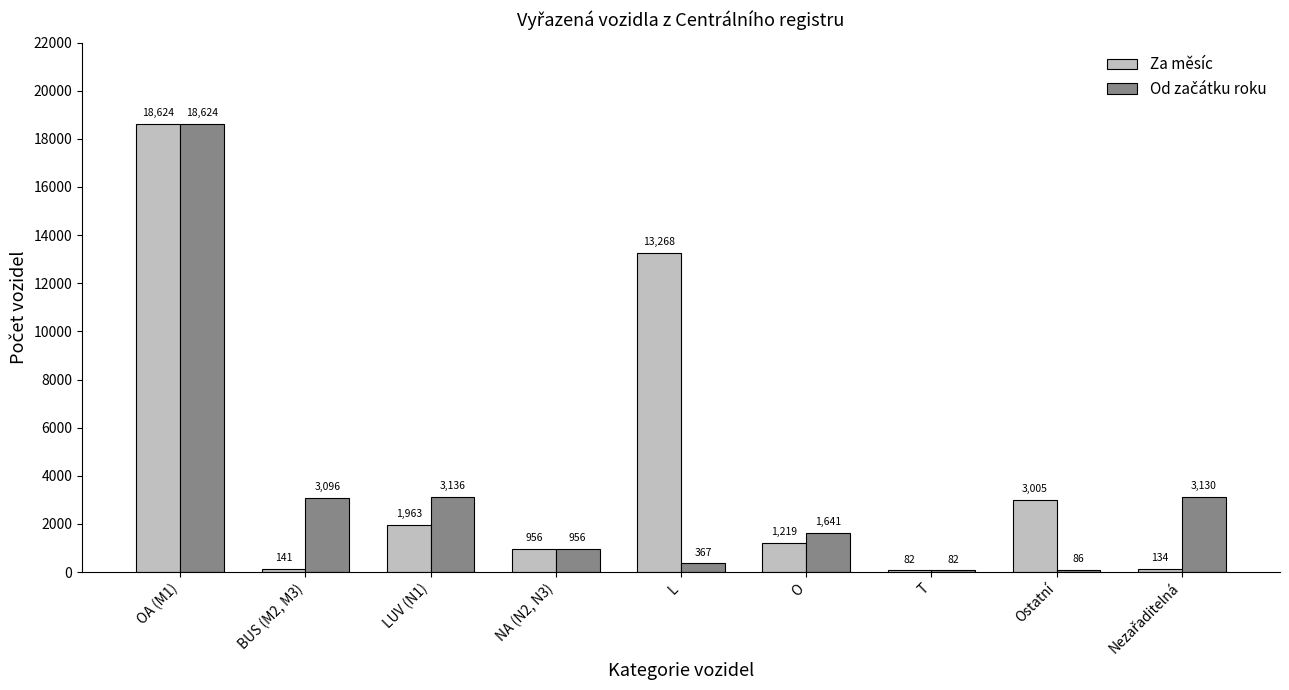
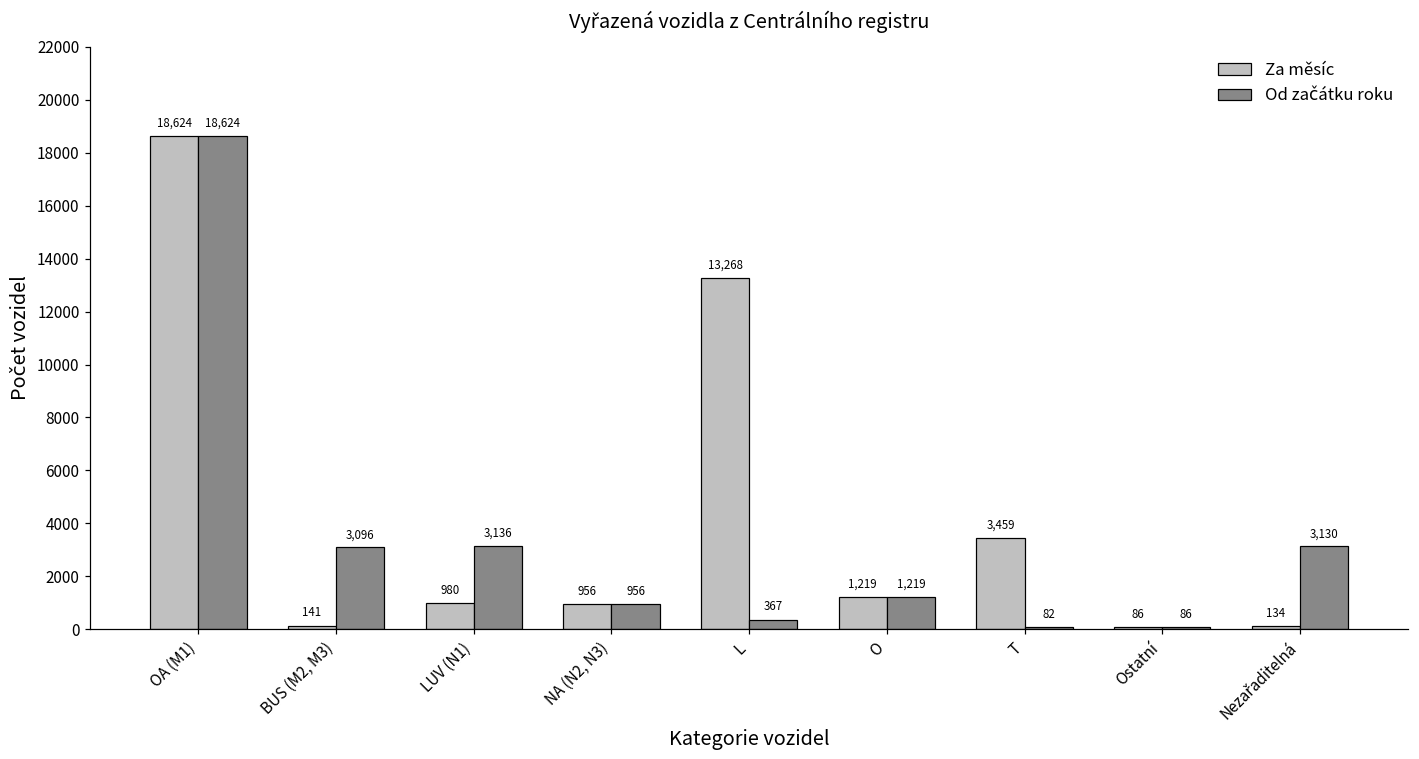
  {
    "Za měsíc": {
      "OA (M1)": "18,624",
      "BUS (M2, M3)": "141",
-     "LUV (N1)": "1,963",
+     "LUV (N1)": "980",
      "NA (N2, N3)": "956",
      "L": "13,268",
      "O": "1,219",
-     "T": "82",
-     "Ostatní": "3,005",
+     "T": "3,459",
+     "Ostatní": "86",
      "Nezařaditelná": "134"
    },
    "Od začátku roku": {
      "OA (M1)": "18,624",
      "BUS (M2, M3)": "3,096",
      "LUV (N1)": "3,136",
      "NA (N2, N3)": "956",
      "L": "367",
-     "O": "1,641",
+     "O": "1,219",
      "T": "82",
      "Ostatní": "86",
      "Nezařaditelná": "3,130"
    }
  }
